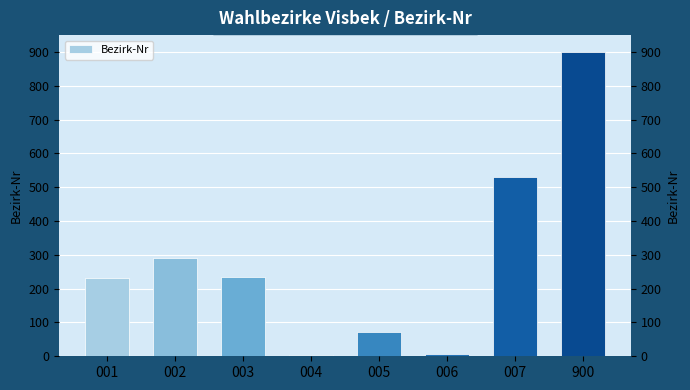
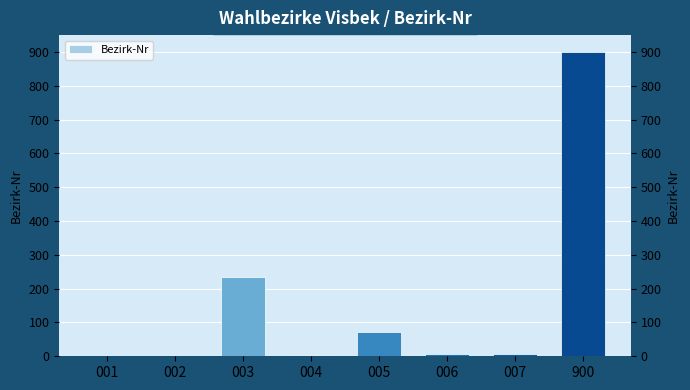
  {
-   "001": 230,
-   "002": 290,
+   "001": 0,
+   "002": 0,
    "003": 240,
    "005": 70,
-   "007": 530,
+   "007": 10,
    "900": 900
  }
